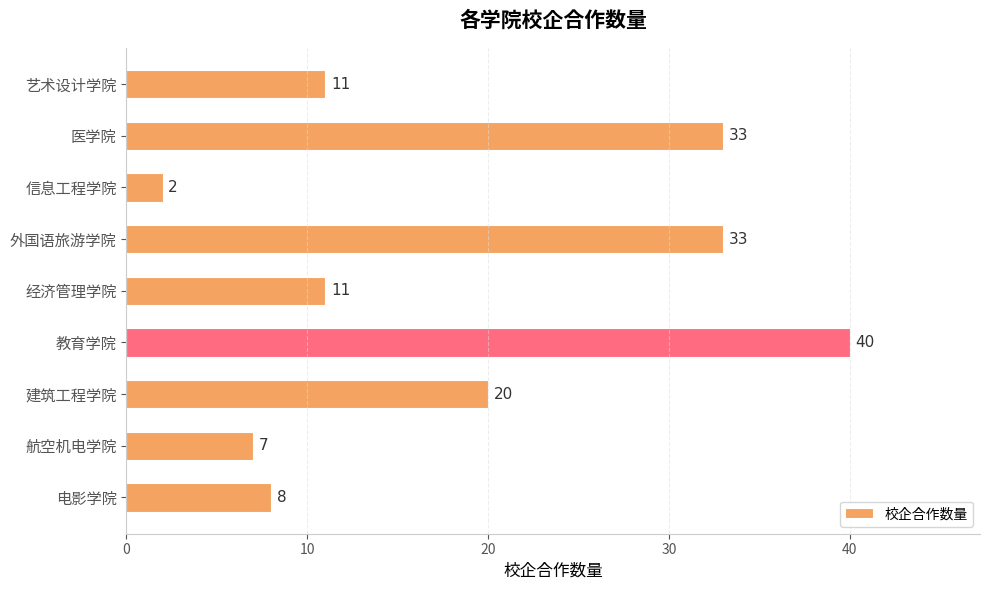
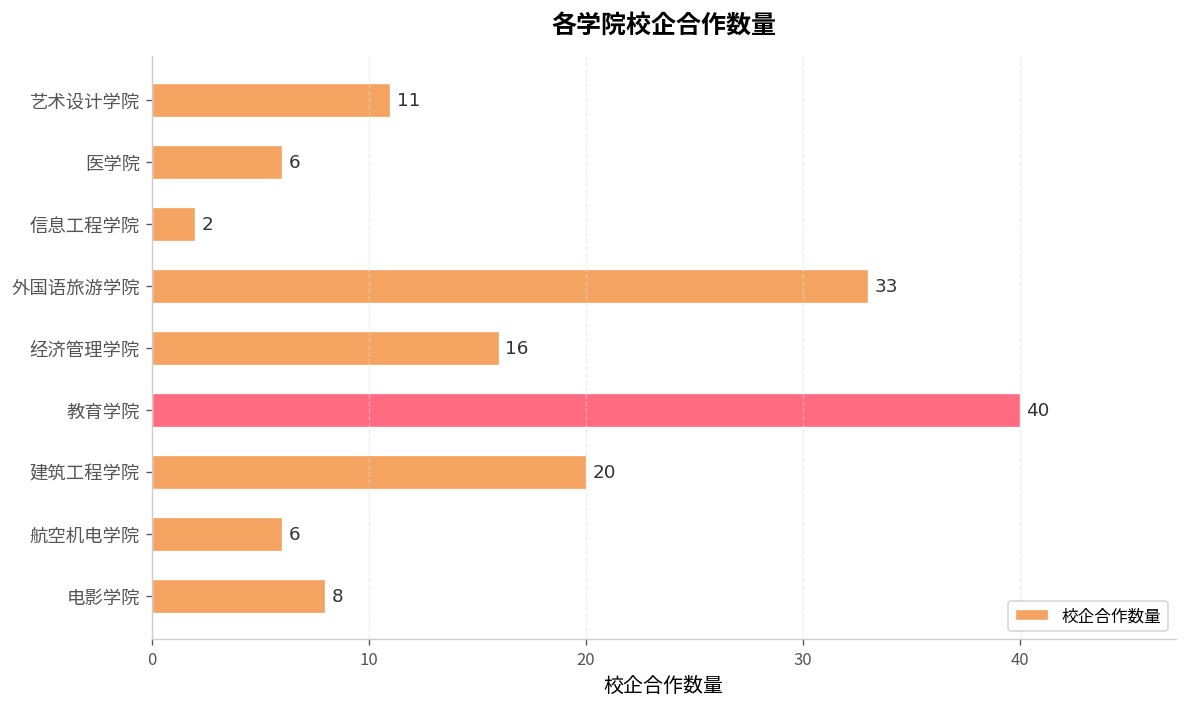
  {
    "艺术设计学院": 11,
-   "医学院": 33,
+   "医学院": 6,
    "信息工程学院": 2,
    "外国语旅游学院": 33,
-   "经济管理学院": 11,
+   "经济管理学院": 16,
    "教育学院": 40,
    "建筑工程学院": 20,
-   "航空机电学院": 7,
+   "航空机电学院": 6,
    "电影学院": 8
  }
